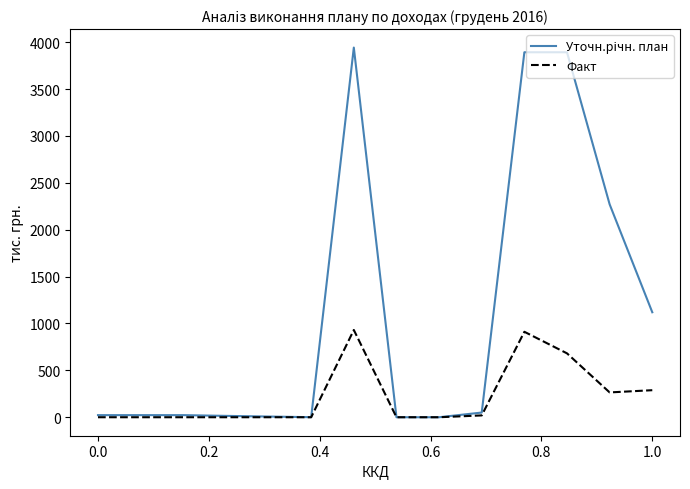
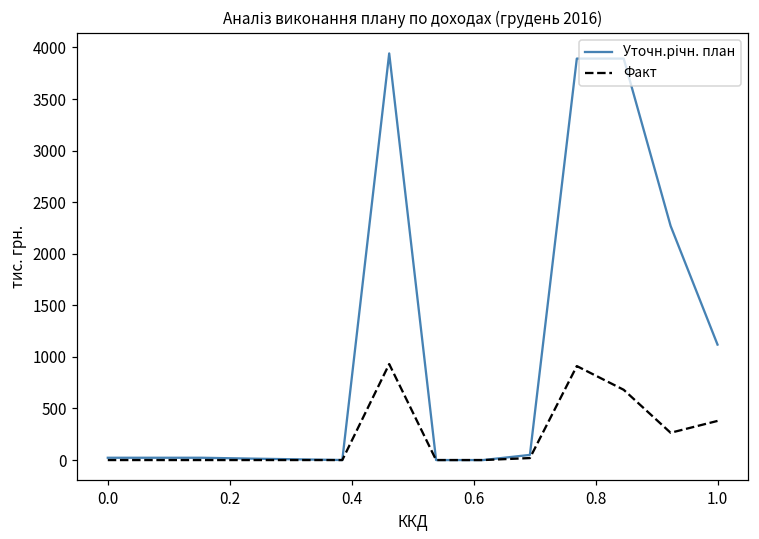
  {
    "Уточн.річн. план": {
      "1.0": 1100
    },
    "Факт": {
-     "1.0": 300
+     "1.0": 400
    }
  }
